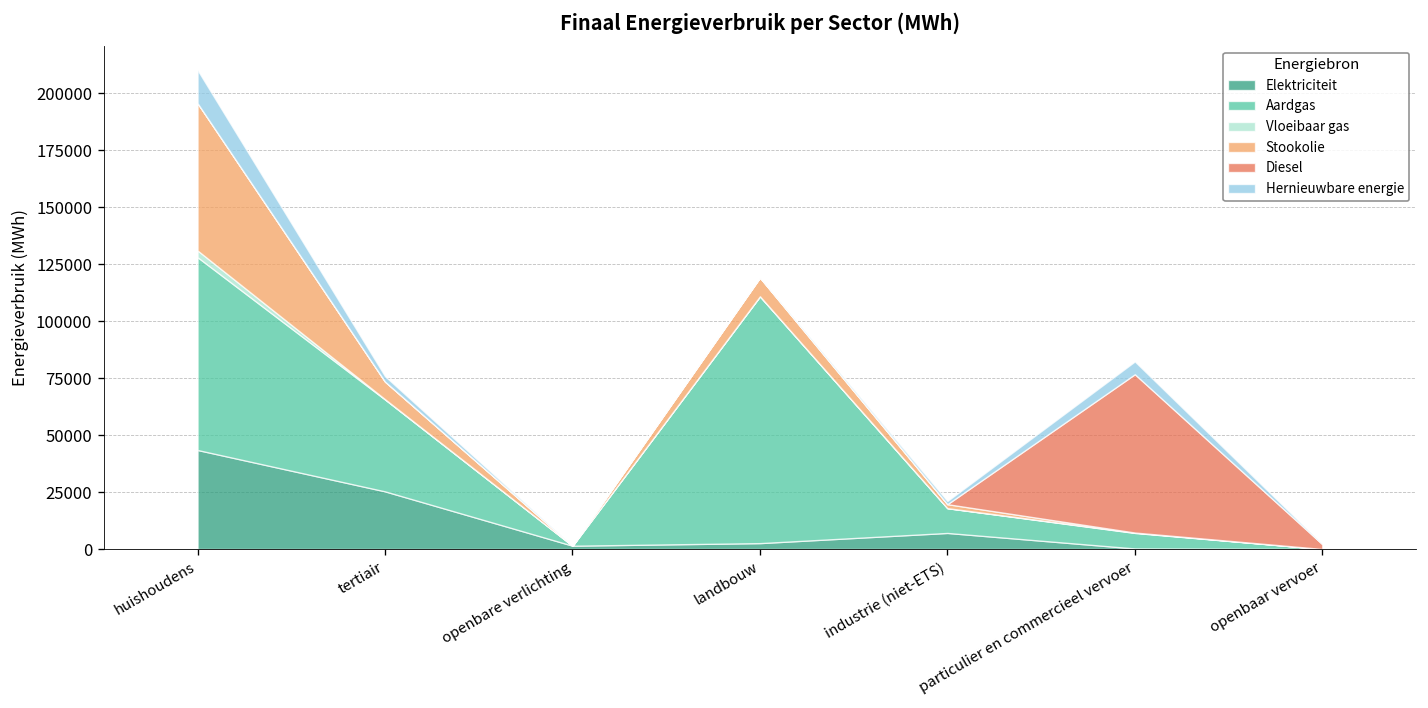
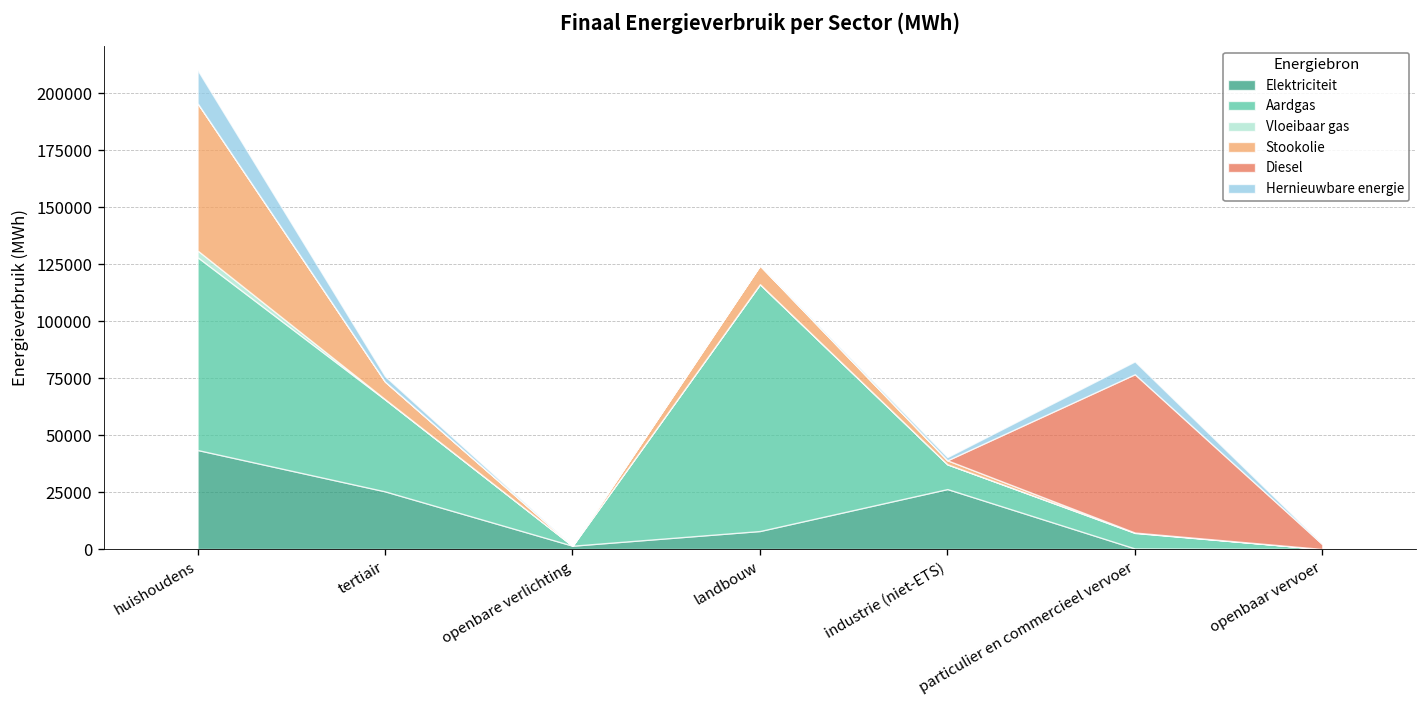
  {
    "Elektriciteit": {
      "huishoudens": 43000,
      "tertiair": 25000,
-     "landbouw": 3000,
-     "industrie (niet-ETS)": 7000
+     "landbouw": 8000,
+     "industrie (niet-ETS)": 26000
    },
    "Aardgas": {
      "huishoudens": 85000
    }
  }
